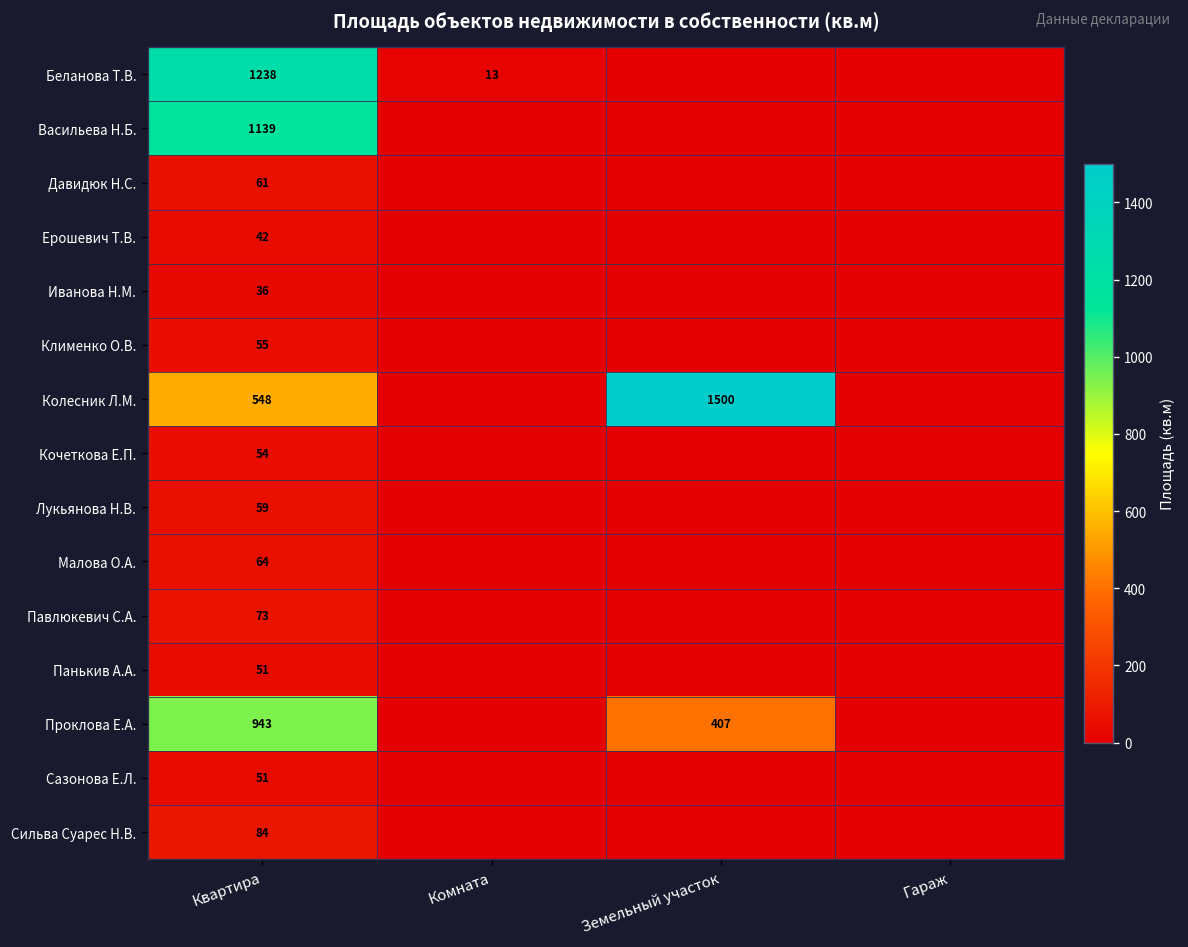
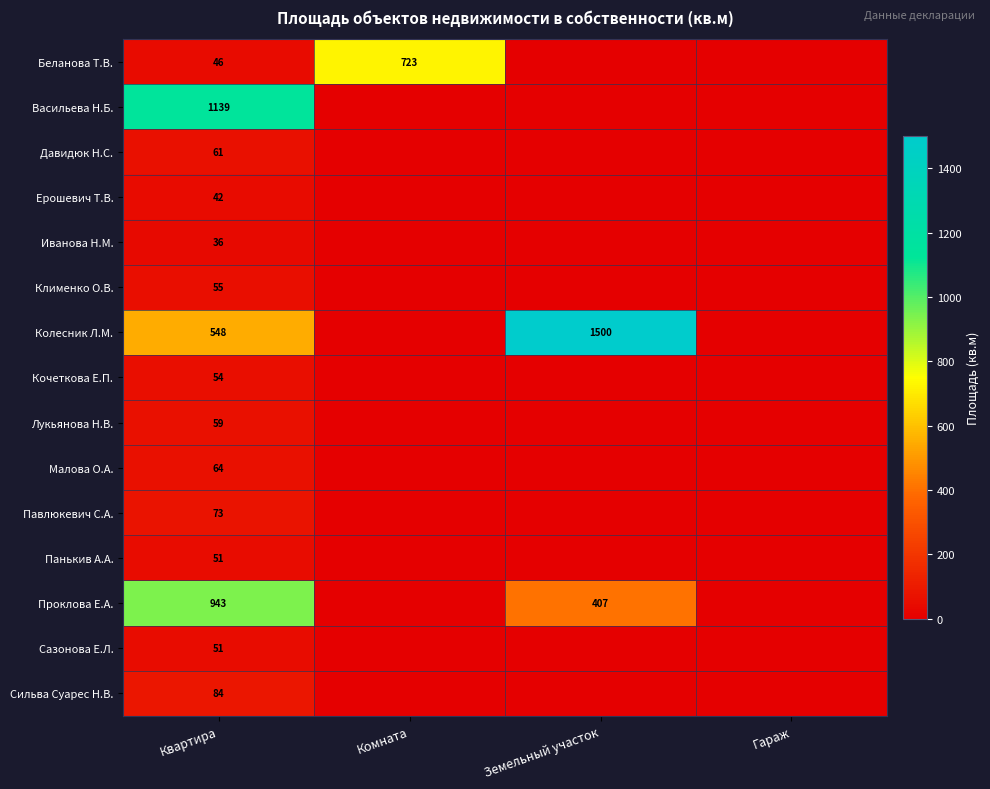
  {
    "Беланова Т.В.": {
-     "Квартира": 1238,
-     "Комната": 13
+     "Квартира": 46,
+     "Комната": 723
    },
    "Васильева Н.Б.": {
      "Квартира": 1139
    },
    "Давидюк Н.С.": {
      "Квартира": 61
    },
    "Ерошевич Т.В.": {
      "Квартира": 42
    },
    "Иванова Н.М.": {
      "Квартира": 36
    },
    "Клименко О.В.": {
      "Квартира": 55
    },
    "Колесник Л.М.": {
      "Квартира": 548,
      "Земельный участок": 1500
    },
    "Кочеткова Е.П.": {
      "Квартира": 54
    },
    "Лукьянова Н.В.": {
      "Квартира": 59
    },
    "Малова О.А.": {
      "Квартира": 64
    },
    "Павлюкевич С.А.": {
      "Квартира": 73
    },
    "Панькив А.А.": {
      "Квартира": 51
    },
    "Проклова Е.А.": {
      "Квартира": 943,
      "Земельный участок": 407
    },
    "Сазонова Е.Л.": {
      "Квартира": 51
    },
    "Сильва Суарес Н.В.": {
      "Квартира": 84
    }
  }
